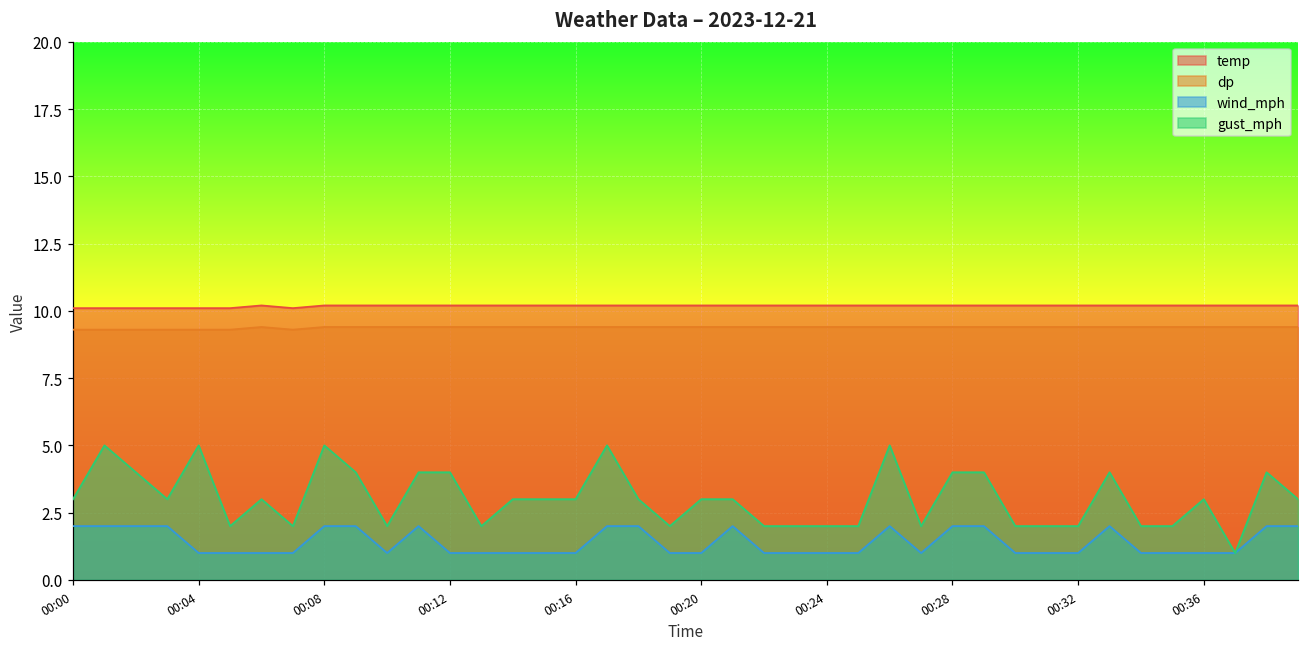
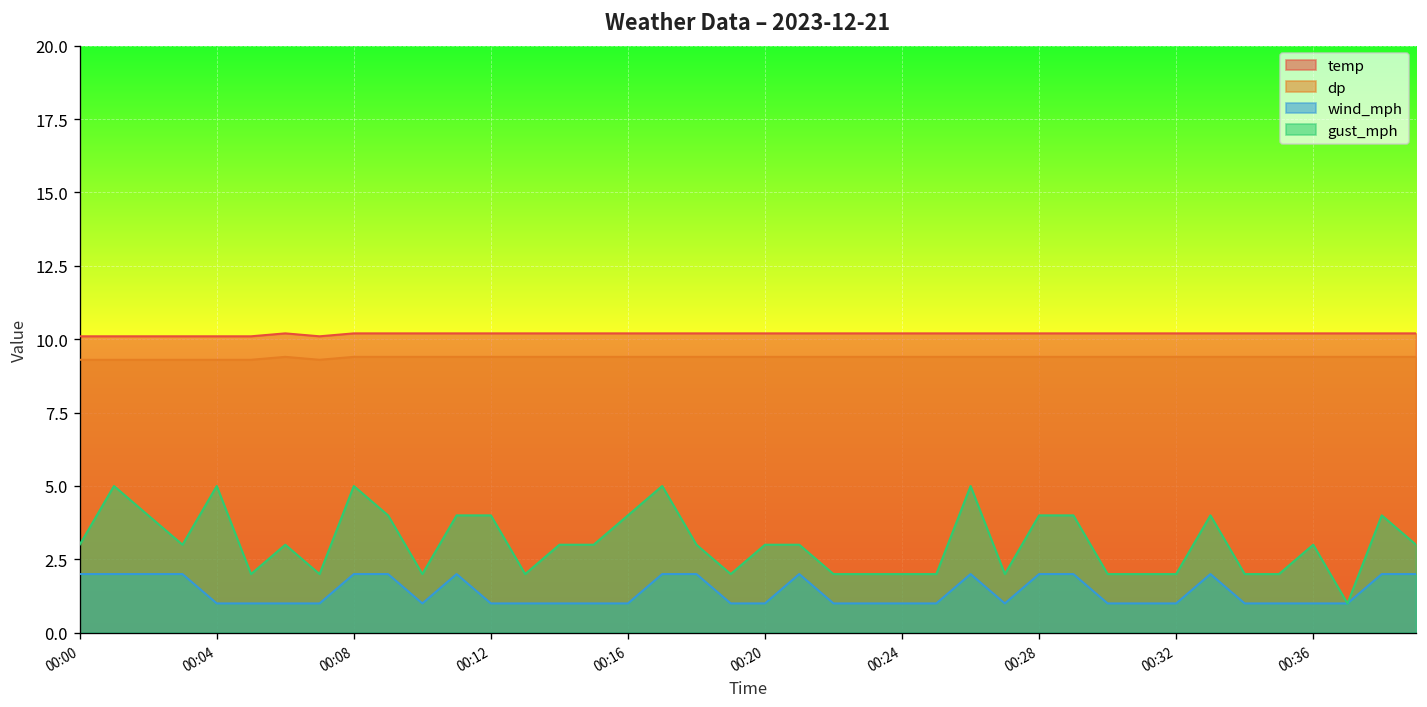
  {
    "wind_mph": {
      "00:00": 2,
      "00:04": 1,
      "00:08": 2,
      "00:12": 1,
      "00:16": 1,
      "00:20": 1,
      "00:24": 1,
      "00:28": 2,
      "00:32": 1,
      "00:36": 1
    },
    "gust_mph": {
      "00:00": 3,
      "00:04": 5,
      "00:08": 5,
      "00:12": 4,
-     "00:16": 3,
+     "00:16": 4,
      "00:20": 3,
      "00:24": 2,
      "00:28": 4,
      "00:32": 2,
      "00:36": 3
    }
  }
